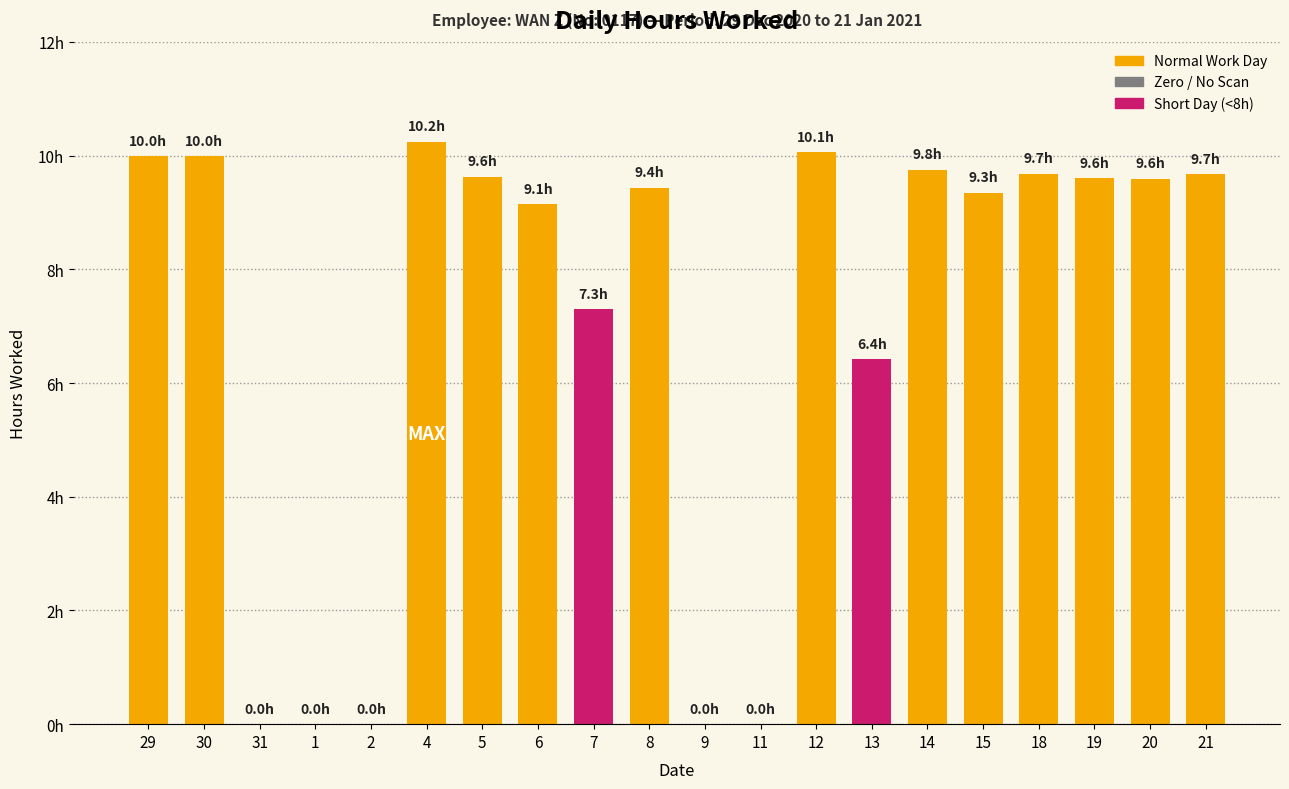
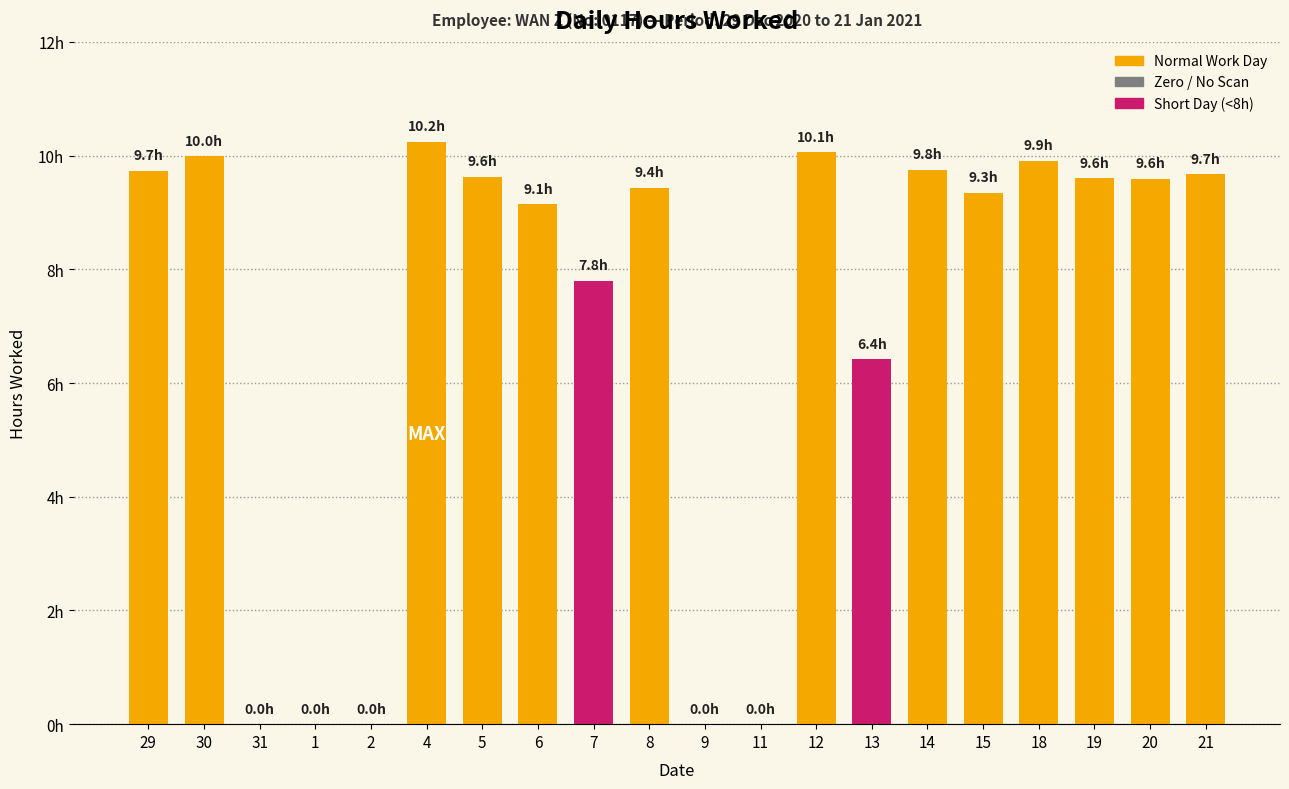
  {
-   "29": "10.0h",
+   "29": "9.7h",
    "30": "10.0h",
    "31": "0.0h",
    "1": "0.0h",
    "2": "0.0h",
    "4": "10.2h",
    "5": "9.6h",
    "6": "9.1h",
-   "7": "7.3h",
+   "7": "7.8h",
    "8": "9.4h",
    "9": "0.0h",
    "11": "0.0h",
    "12": "10.1h",
    "13": "6.4h",
    "14": "9.8h",
    "15": "9.3h",
-   "18": "9.7h",
+   "18": "9.9h",
    "19": "9.6h",
    "20": "9.6h",
    "21": "9.7h"
  }
